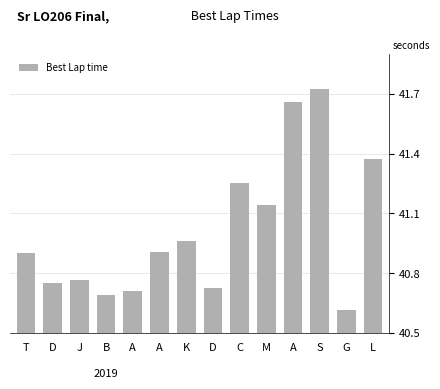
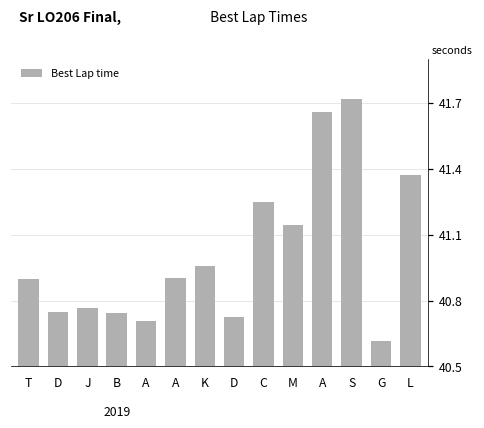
  {
    "T": 40.90,
    "J": 40.77,
-   "B": 40.69,
+   "B": 40.75,
    "K": 40.96,
    "C": 41.25,
    "M": 41.14,
    "S": 41.72,
    "G": 40.62,
    "L": 41.37
  }
